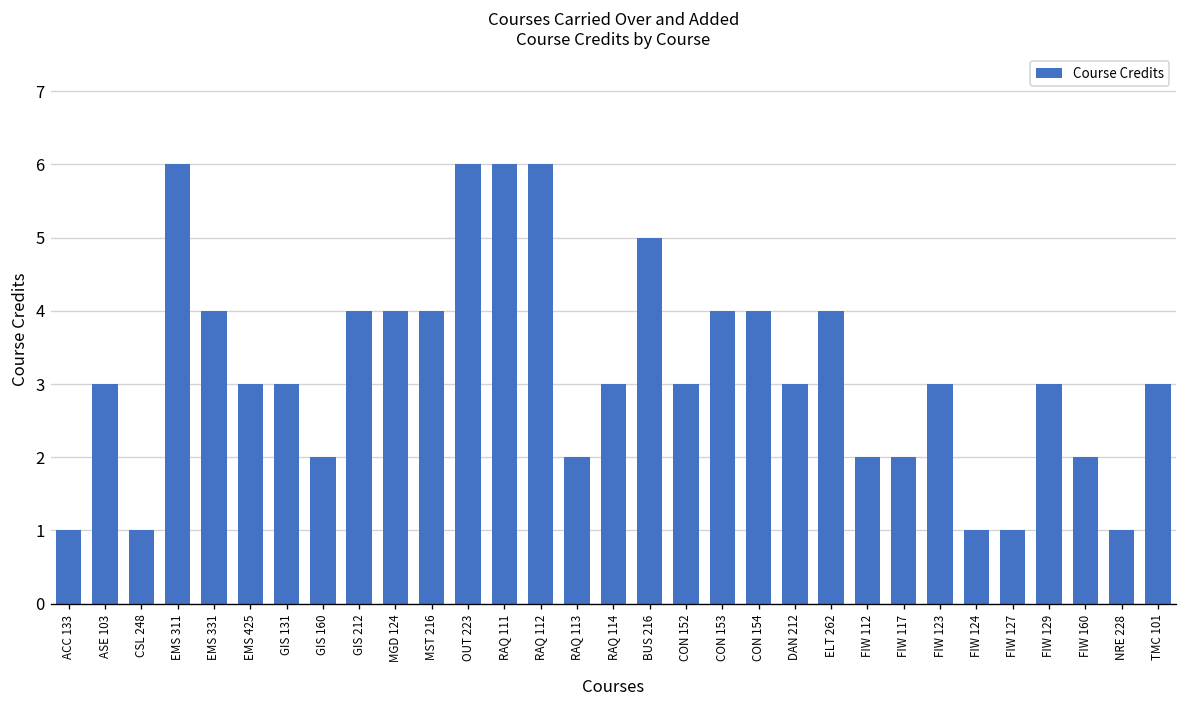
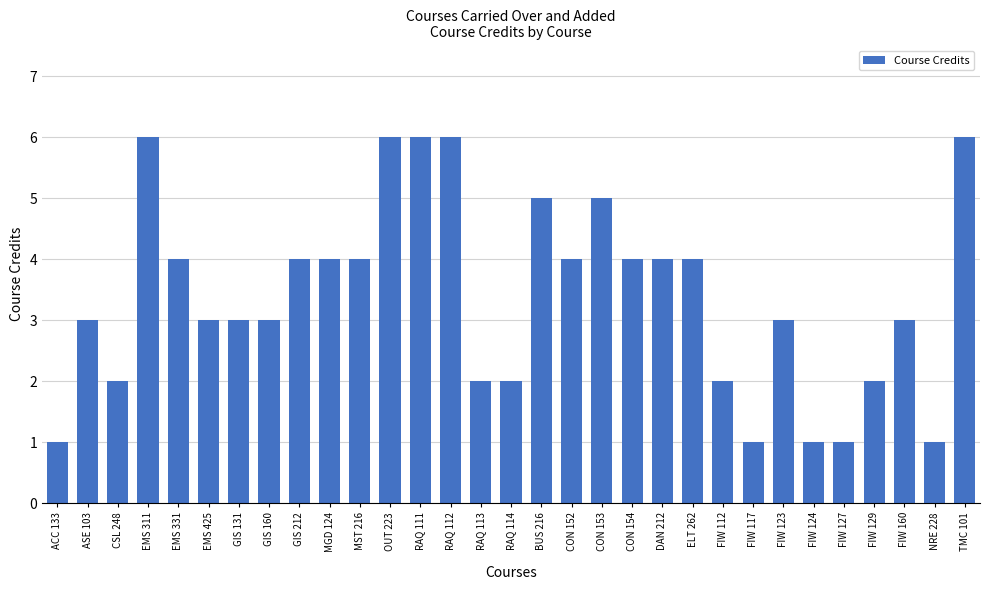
  {
    "ACC 133": 1,
    "ASE 103": 3,
-   "CSL 248": 1,
+   "CSL 248": 2,
    "EMS 311": 6,
    "EMS 331": 4,
    "EMS 425": 3,
    "GIS 131": 3,
-   "GIS 160": 2,
+   "GIS 160": 3,
    "GIS 212": 4,
    "MGD 124": 4,
    "MST 216": 4,
    "OUT 223": 6,
    "RAQ 111": 6,
    "RAQ 112": 6,
    "RAQ 113": 2,
-   "RAQ 114": 3,
+   "RAQ 114": 2,
    "BUS 216": 5,
-   "CON 152": 3,
-   "CON 153": 4,
+   "CON 152": 4,
+   "CON 153": 5,
    "CON 154": 4,
-   "DAN 212": 3,
+   "DAN 212": 4,
    "ELT 262": 4,
    "FIW 112": 2,
-   "FIW 117": 2,
+   "FIW 117": 1,
    "FIW 123": 3,
    "FIW 124": 1,
    "FIW 127": 1,
-   "FIW 129": 3,
-   "FIW 160": 2,
+   "FIW 129": 2,
+   "FIW 160": 3,
    "NRE 228": 1,
-   "TMC 101": 3
+   "TMC 101": 6
  }
